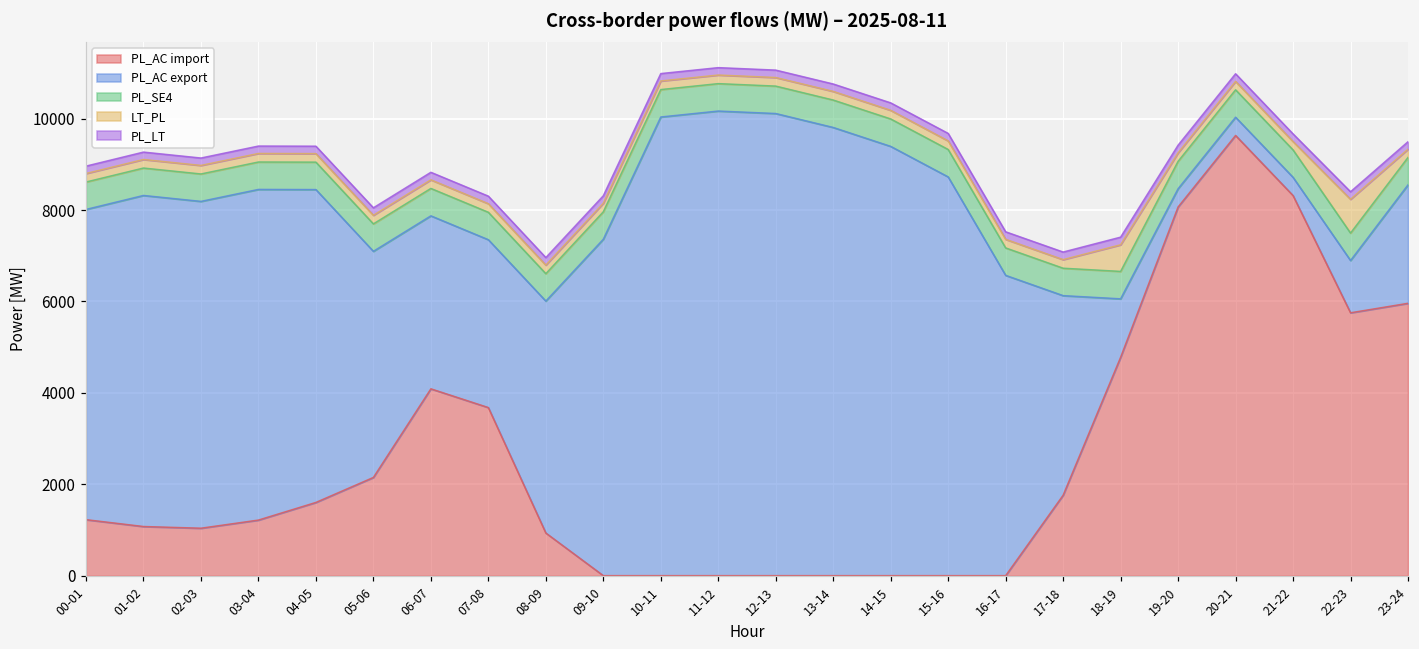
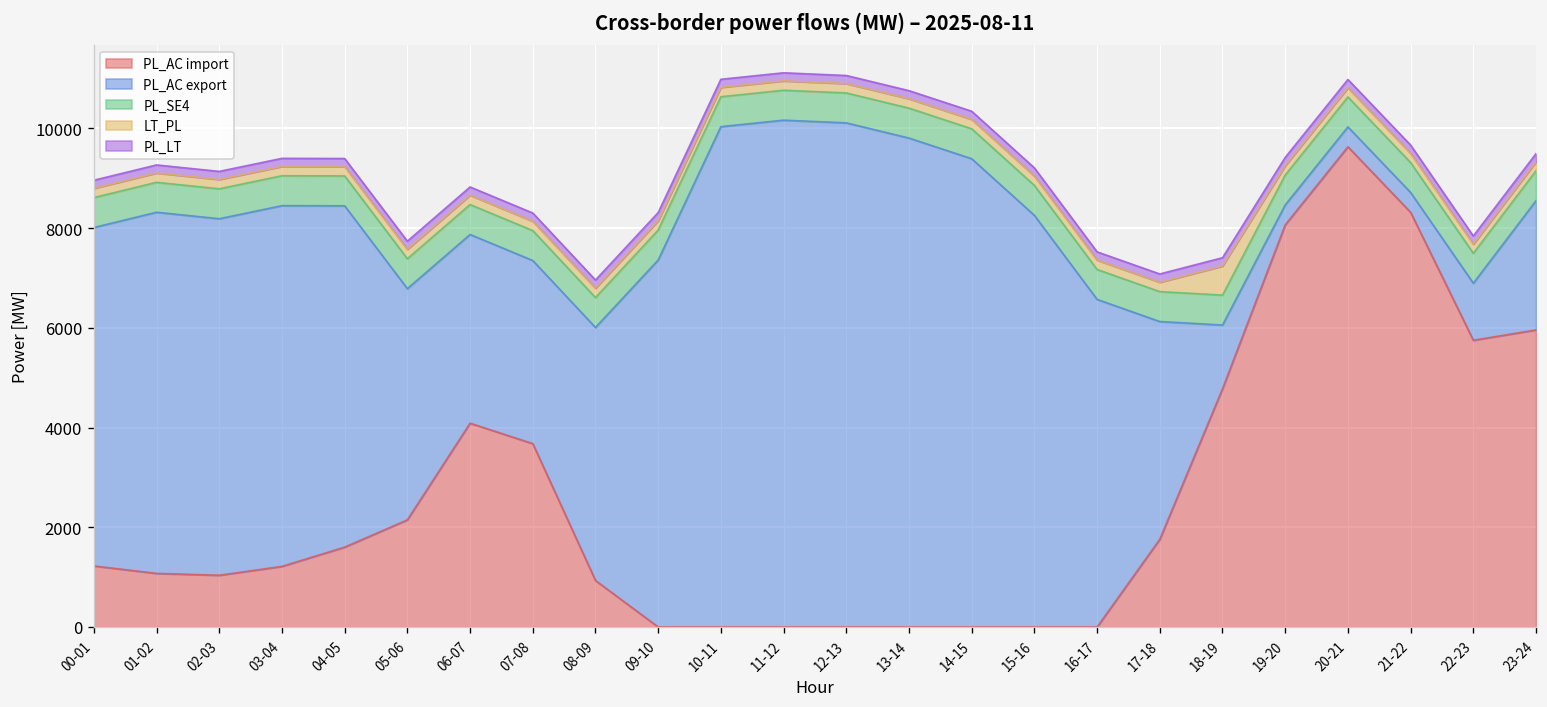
  {
    "PL_AC import": {
      "00-01": 1200,
      "01-02": 1100,
      "02-03": 1000,
      "03-04": 1200,
      "04-05": 1600,
      "05-06": 2100,
      "06-07": 4100,
      "07-08": 3700,
      "08-09": 900,
      "09-10": 0,
      "10-11": 0,
      "11-12": 0,
      "12-13": 0,
      "13-14": 0,
      "14-15": 0,
      "15-16": 0,
      "16-17": 0,
      "17-18": 1800,
      "18-19": 4800,
      "19-20": 8100,
      "20-21": 9600,
      "21-22": 8300,
      "22-23": 5800,
      "23-24": 6000
    },
    "PL_AC export": {
      "00-01": 6800,
      "01-02": 7200,
      "02-03": 7200,
      "03-04": 7200,
      "04-05": 6800,
-     "05-06": 4900,
+     "05-06": 4600,
      "06-07": 3800,
      "07-08": 3700,
      "08-09": 5100,
      "09-10": 7400,
      "10-11": 10000,
      "11-12": 10200,
      "12-13": 10100,
      "13-14": 9800,
      "14-15": 9400,
-     "15-16": 8700,
+     "15-16": 8300,
      "16-17": 6600,
      "17-18": 4400,
      "18-19": 1300,
      "19-20": 400,
      "20-21": 400,
      "21-22": 400,
      "22-23": 1100,
      "23-24": 2600
    },
    "PL_SE4": {
      "00-01": 600,
      "01-02": 600,
      "02-03": 600,
      "03-04": 600,
      "04-05": 600,
      "05-06": 600,
      "06-07": 600,
      "07-08": 600,
      "08-09": 600,
      "09-10": 600,
      "10-11": 600,
      "11-12": 600,
      "12-13": 600,
      "13-14": 600,
      "14-15": 600,
      "15-16": 600,
      "16-17": 600,
      "17-18": 600,
      "18-19": 600,
      "19-20": 600,
      "20-21": 600,
      "21-22": 600,
      "22-23": 600,
      "23-24": 600
    },
    "LT_PL": {
      "00-01": 200,
      "01-02": 200,
      "02-03": 200,
      "03-04": 200,
      "04-05": 200,
      "05-06": 200,
      "06-07": 200,
      "07-08": 200,
      "08-09": 200,
      "09-10": 200,
      "10-11": 200,
      "11-12": 200,
      "12-13": 200,
      "13-14": 200,
      "14-15": 200,
      "15-16": 200,
      "16-17": 200,
      "17-18": 200,
      "18-19": 600,
      "19-20": 200,
      "20-21": 200,
      "21-22": 200,
-     "22-23": 700,
+     "22-23": 200,
      "23-24": 200
    },
    "PL_LT": {
      "00-01": 200,
      "01-02": 200,
      "02-03": 200,
      "03-04": 200,
      "04-05": 200,
      "05-06": 200,
      "06-07": 200,
      "07-08": 200,
      "08-09": 200,
      "09-10": 200,
      "10-11": 200,
      "11-12": 200,
      "12-13": 200,
      "13-14": 200,
      "14-15": 200,
      "15-16": 200,
      "16-17": 200,
      "17-18": 200,
      "18-19": 200,
      "19-20": 200,
      "20-21": 200,
      "21-22": 200,
      "22-23": 200,
      "23-24": 200
    }
  }
